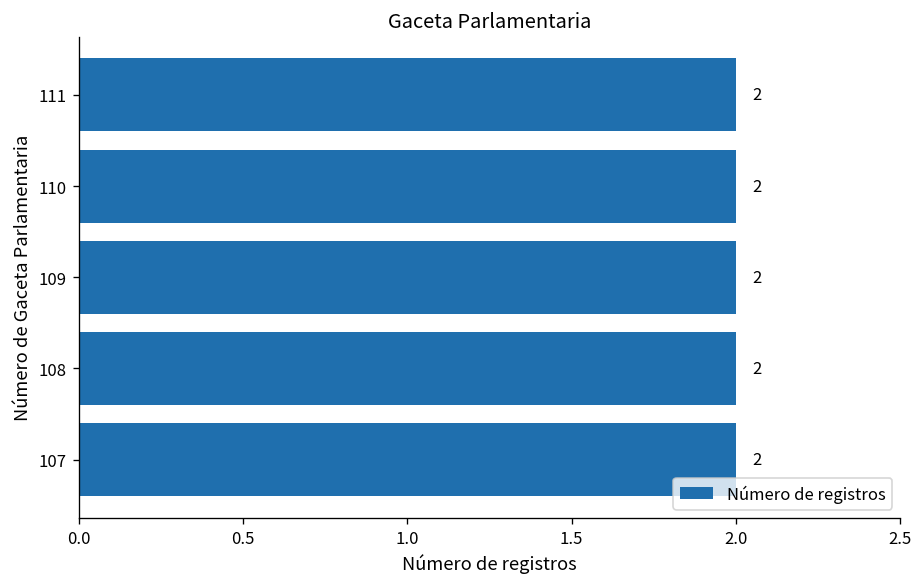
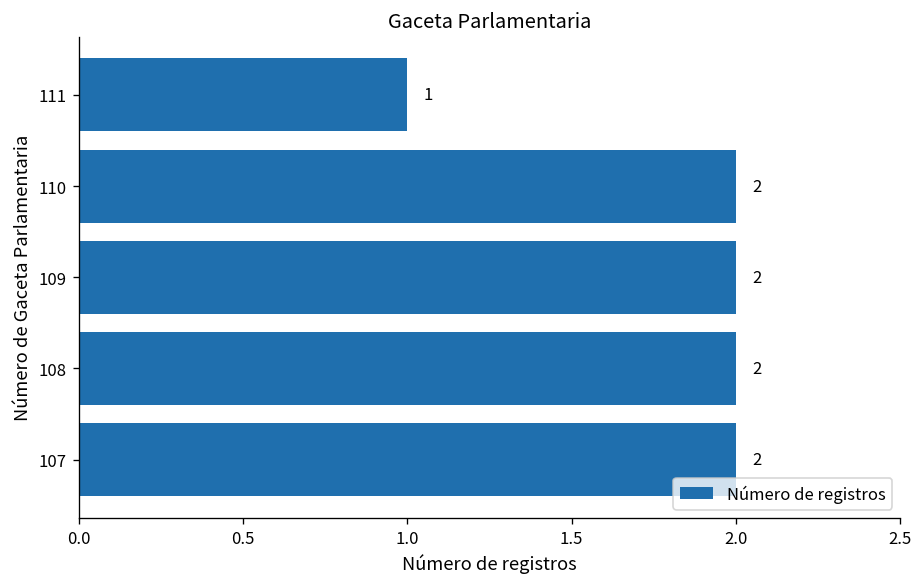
  {
-   "111": 2,
+   "111": 1,
    "110": 2,
    "109": 2,
    "108": 2,
    "107": 2
  }
